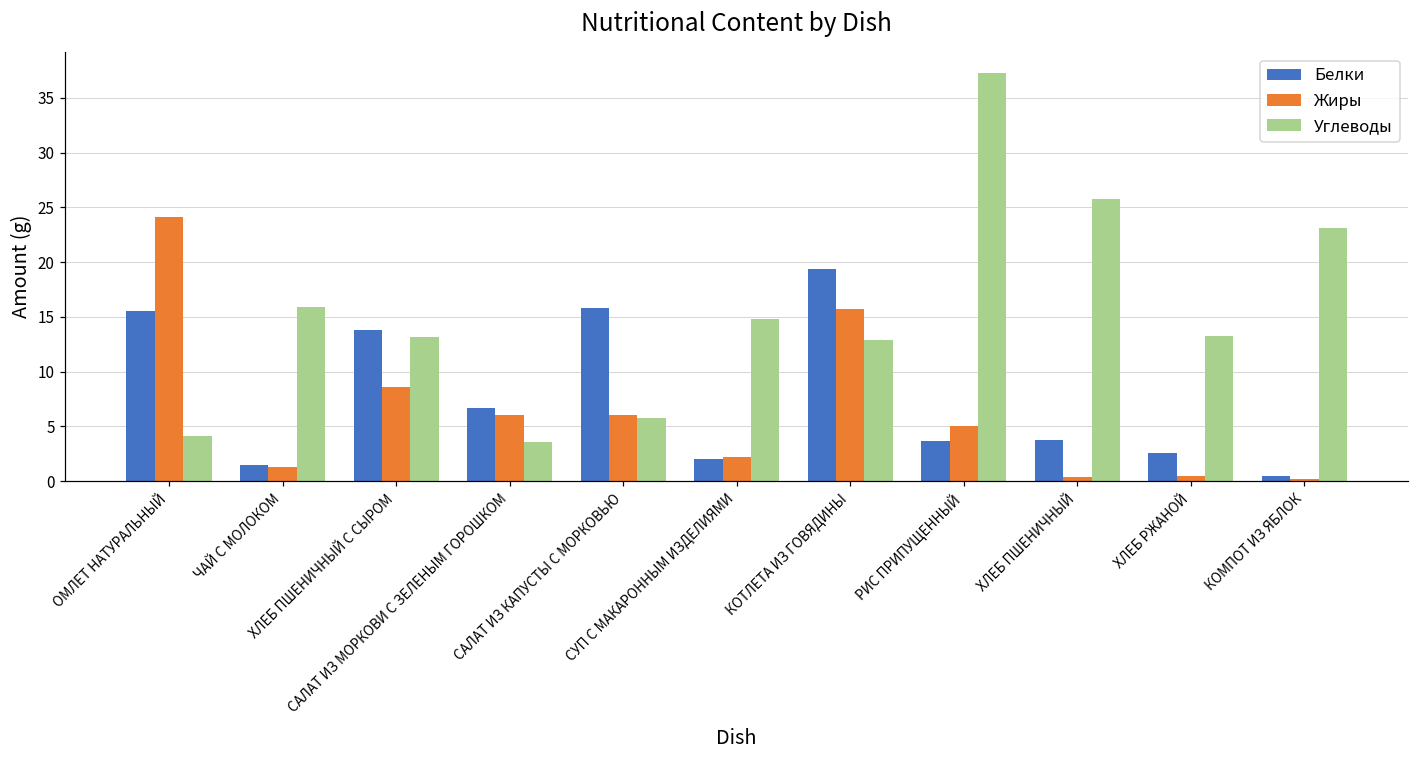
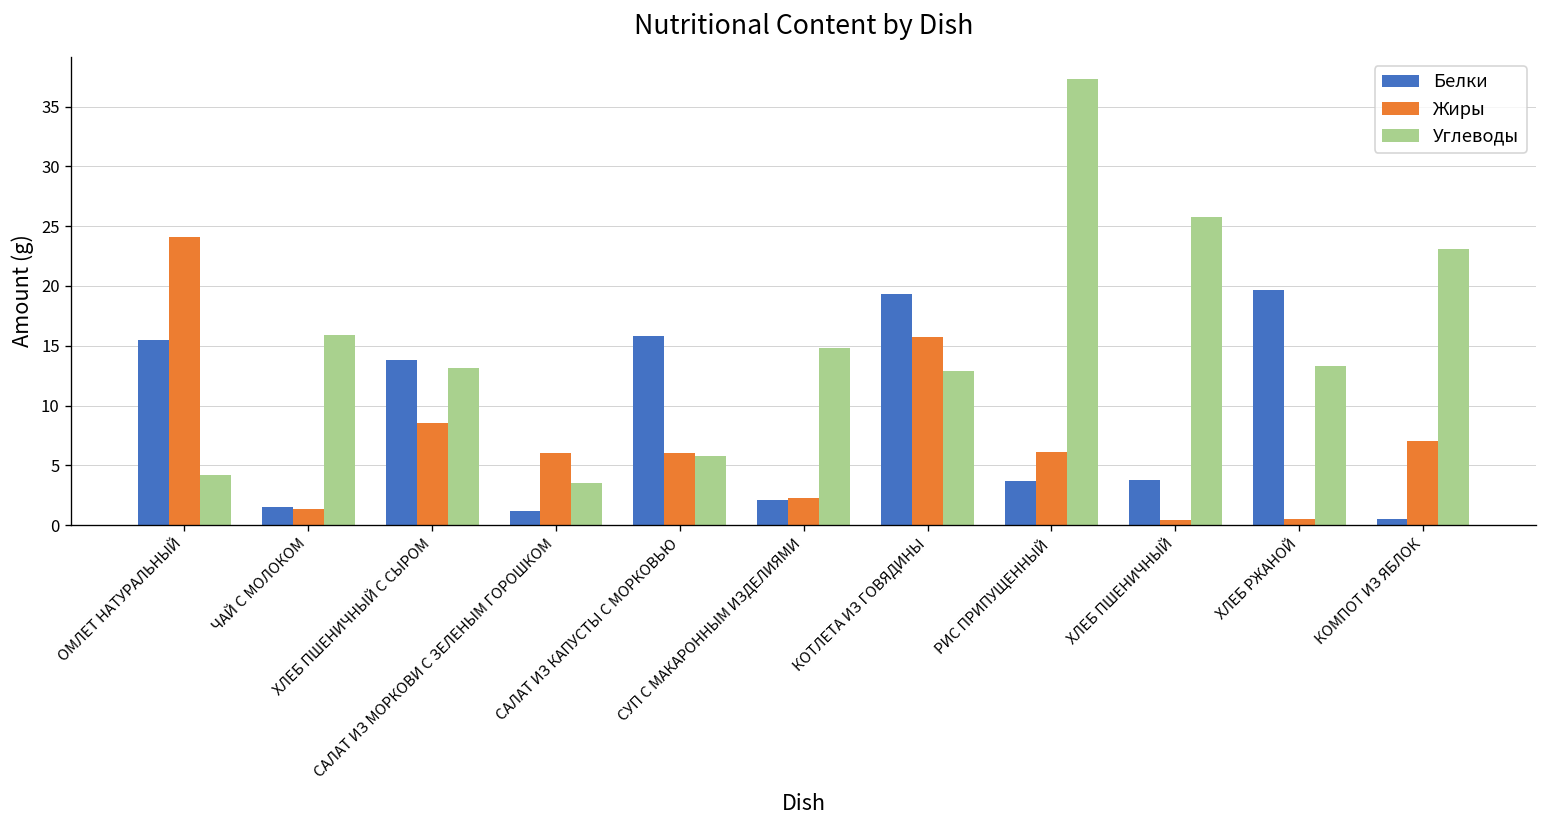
  {
    "Белки": {
      "ОМЛЕТ НАТУРАЛЬНЫЙ": 16,
      "ЧАЙ С МОЛОКОМ": 2,
      "ХЛЕБ ПШЕНИЧНЫЙ С СЫРОМ": 14,
-     "САЛАТ ИЗ МОРКОВИ С ЗЕЛЕНЫМ ГОРОШКОМ": 7,
+     "САЛАТ ИЗ МОРКОВИ С ЗЕЛЕНЫМ ГОРОШКОМ": 1,
      "САЛАТ ИЗ КАПУСТЫ С МОРКОВЬЮ": 16,
      "СУП С МАКАРОННЫМ ИЗДЕЛИЯМИ": 2,
      "КОТЛЕТА ИЗ ГОВЯДИНЫ": 19,
      "РИС ПРИПУЩЕННЫЙ": 4,
      "ХЛЕБ ПШЕНИЧНЫЙ": 4,
-     "ХЛЕБ РЖАНОЙ": 3,
+     "ХЛЕБ РЖАНОЙ": 20,
      "КОМПОТ ИЗ ЯБЛОК": 1
    },
    "Жиры": {
      "ОМЛЕТ НАТУРАЛЬНЫЙ": 24,
      "ЧАЙ С МОЛОКОМ": 1,
      "ХЛЕБ ПШЕНИЧНЫЙ С СЫРОМ": 9,
      "САЛАТ ИЗ МОРКОВИ С ЗЕЛЕНЫМ ГОРОШКОМ": 6,
      "САЛАТ ИЗ КАПУСТЫ С МОРКОВЬЮ": 6,
      "СУП С МАКАРОННЫМ ИЗДЕЛИЯМИ": 2,
      "КОТЛЕТА ИЗ ГОВЯДИНЫ": 16,
-     "РИС ПРИПУЩЕННЫЙ": 5,
+     "РИС ПРИПУЩЕННЫЙ": 6,
      "ХЛЕБ ПШЕНИЧНЫЙ": 0,
      "ХЛЕБ РЖАНОЙ": 0,
-     "КОМПОТ ИЗ ЯБЛОК": 0
+     "КОМПОТ ИЗ ЯБЛОК": 7
    },
    "Углеводы": {
      "ОМЛЕТ НАТУРАЛЬНЫЙ": 4,
      "ЧАЙ С МОЛОКОМ": 16,
      "ХЛЕБ ПШЕНИЧНЫЙ С СЫРОМ": 13,
      "САЛАТ ИЗ МОРКОВИ С ЗЕЛЕНЫМ ГОРОШКОМ": 4,
      "САЛАТ ИЗ КАПУСТЫ С МОРКОВЬЮ": 6,
      "СУП С МАКАРОННЫМ ИЗДЕЛИЯМИ": 15,
      "КОТЛЕТА ИЗ ГОВЯДИНЫ": 13,
      "РИС ПРИПУЩЕННЫЙ": 37,
      "ХЛЕБ ПШЕНИЧНЫЙ": 26,
      "ХЛЕБ РЖАНОЙ": 13,
      "КОМПОТ ИЗ ЯБЛОК": 23
    }
  }
